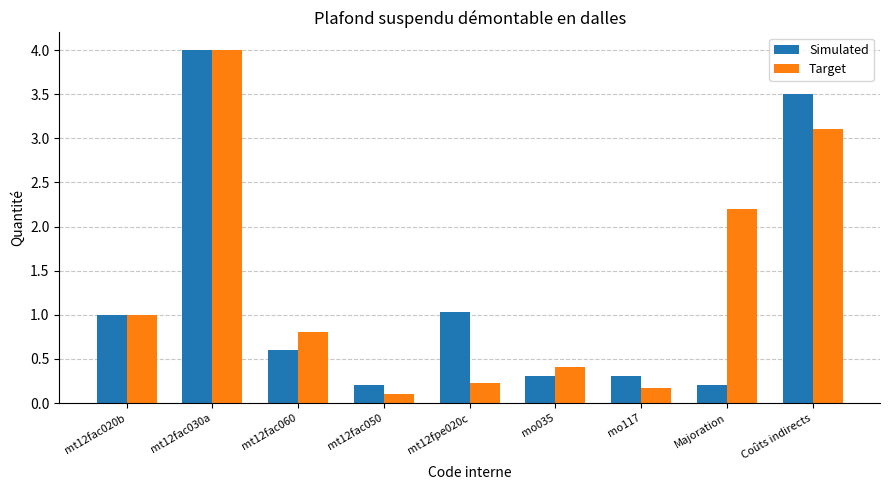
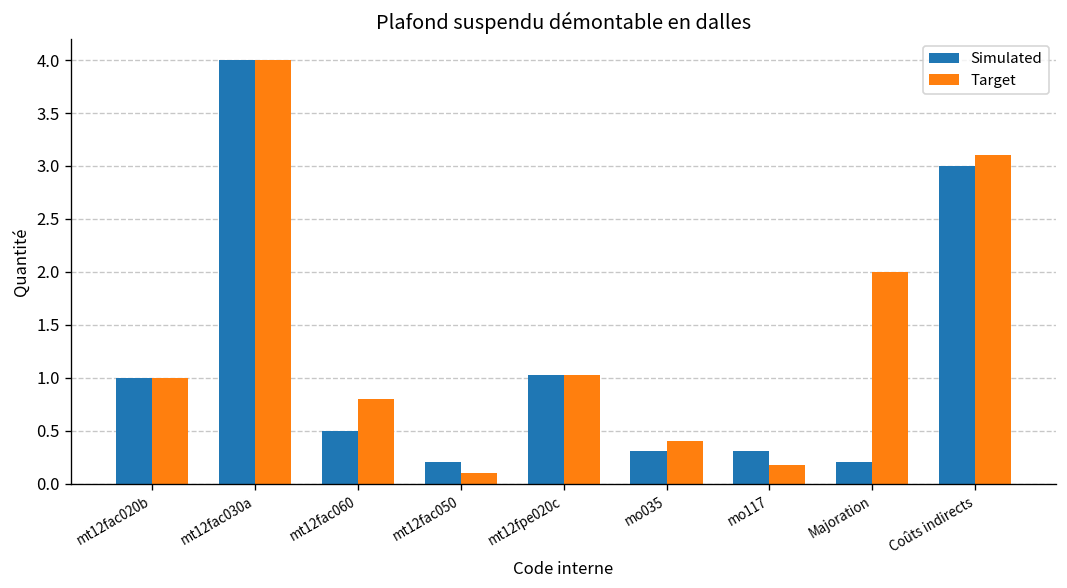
  {
    "Simulated": {
      "mt12fac020b": 1.0,
      "mt12fac030a": 4.0,
-     "mt12fac060": 0.6,
+     "mt12fac060": 0.5,
      "mt12fac050": 0.2,
      "mt12fpe020c": 1.0,
      "mo035": 0.3,
      "mo117": 0.3,
      "Majoration": 0.2,
-     "Coûts indirects": 3.5
+     "Coûts indirects": 3.0
    },
    "Target": {
      "mt12fac020b": 1.0,
      "mt12fac030a": 4.0,
      "mt12fac060": 0.8,
      "mt12fac050": 0.1,
-     "mt12fpe020c": 0.2,
+     "mt12fpe020c": 1.0,
      "mo035": 0.4,
      "mo117": 0.2,
-     "Majoration": 2.2,
+     "Majoration": 2.0,
      "Coûts indirects": 3.1
    }
  }
